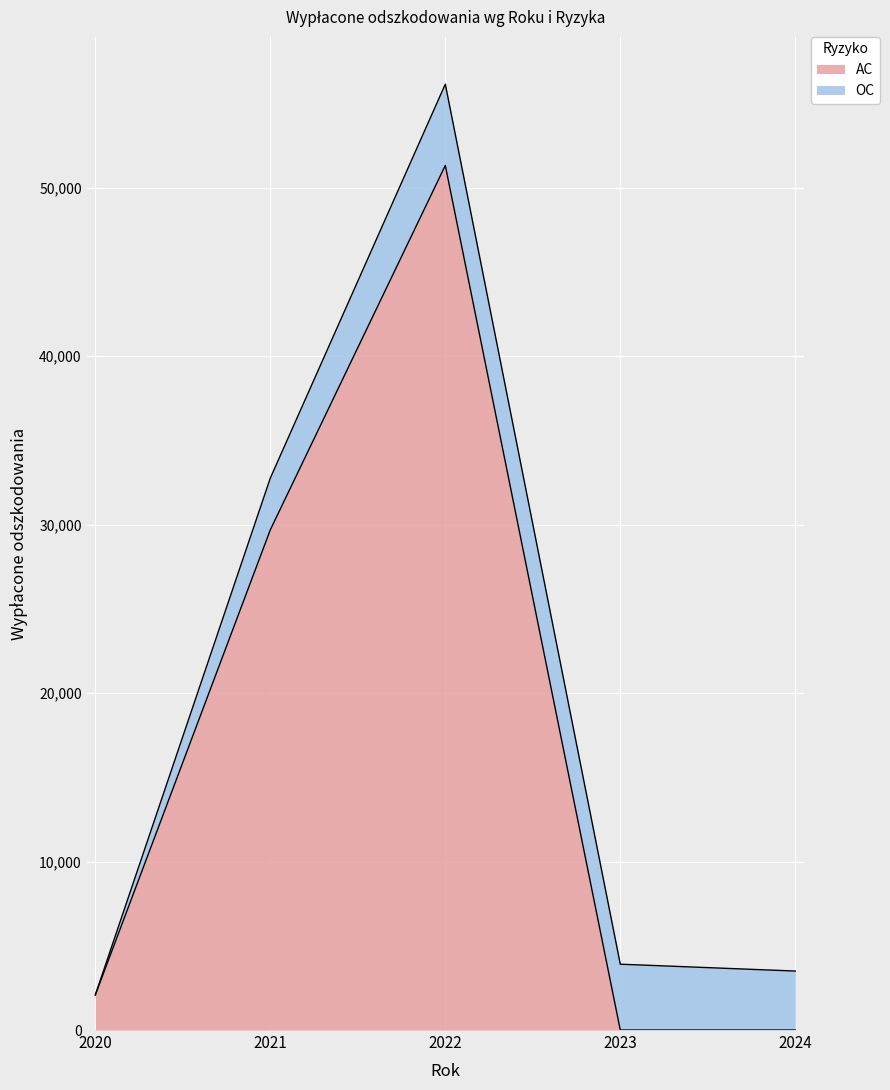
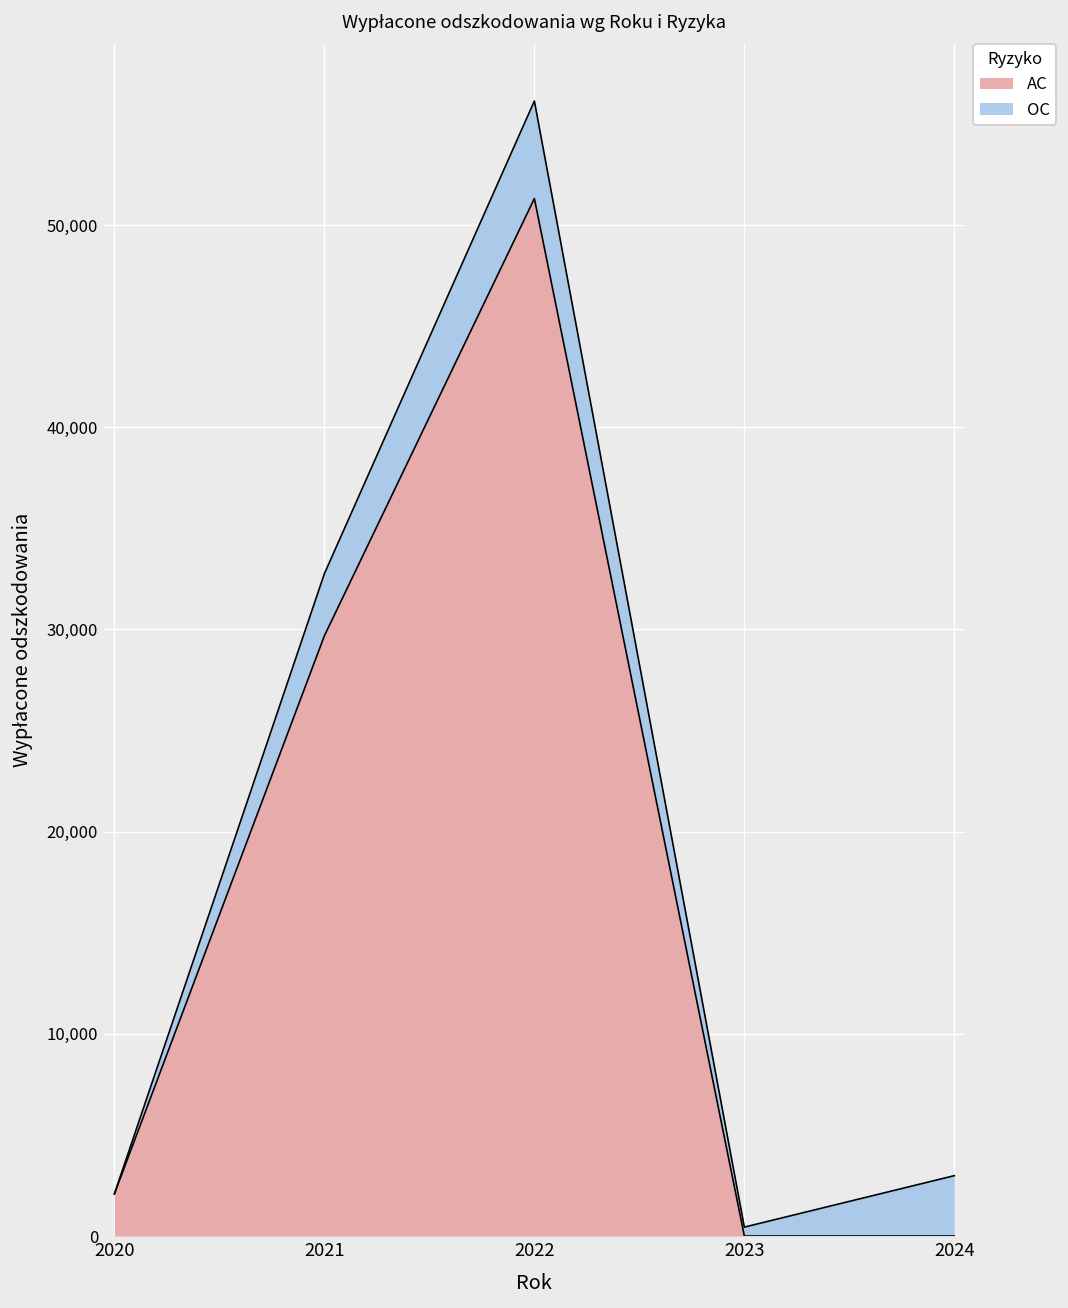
  {
    "AC": {
      "2021": "29,700",
      "2022": "51,300",
      "2023": "0",
      "2024": "0"
    },
    "OC": {
      "2021": "3,100",
      "2022": "4,800",
-     "2023": "3,900",
-     "2024": "3,500"
+     "2023": "400",
+     "2024": "3,000"
    }
  }
